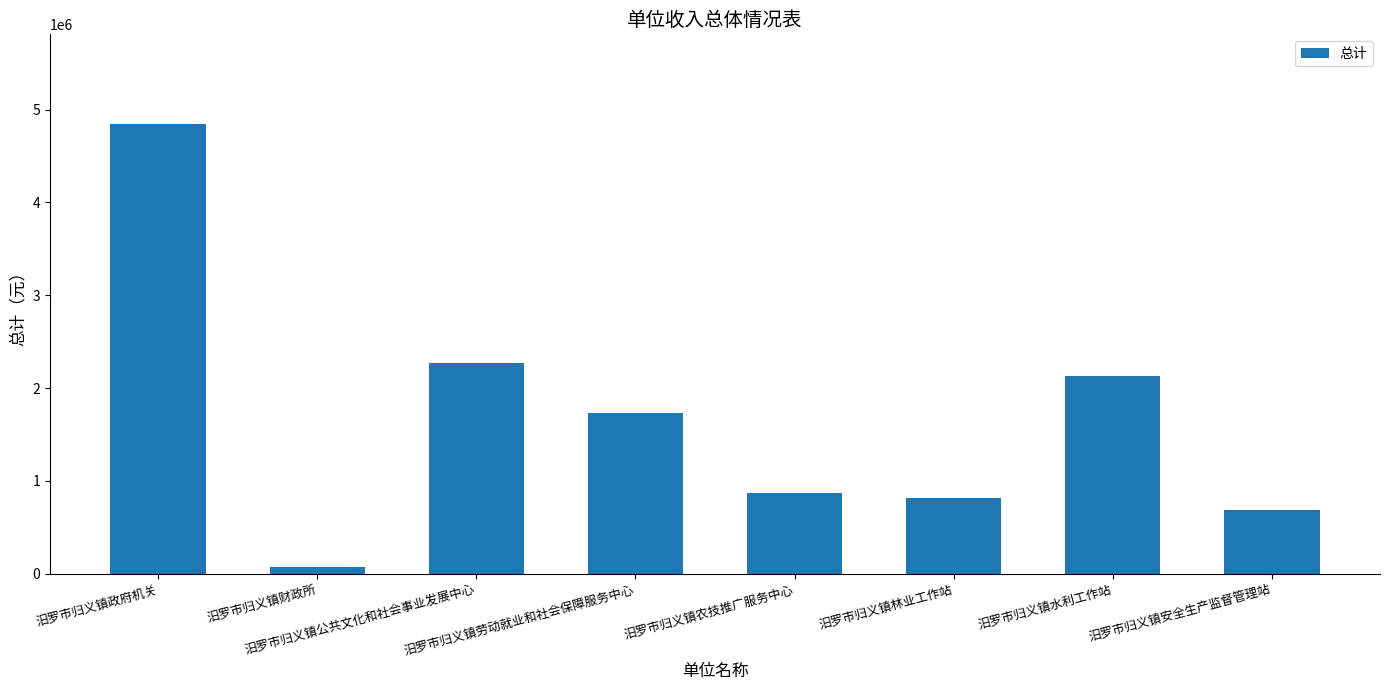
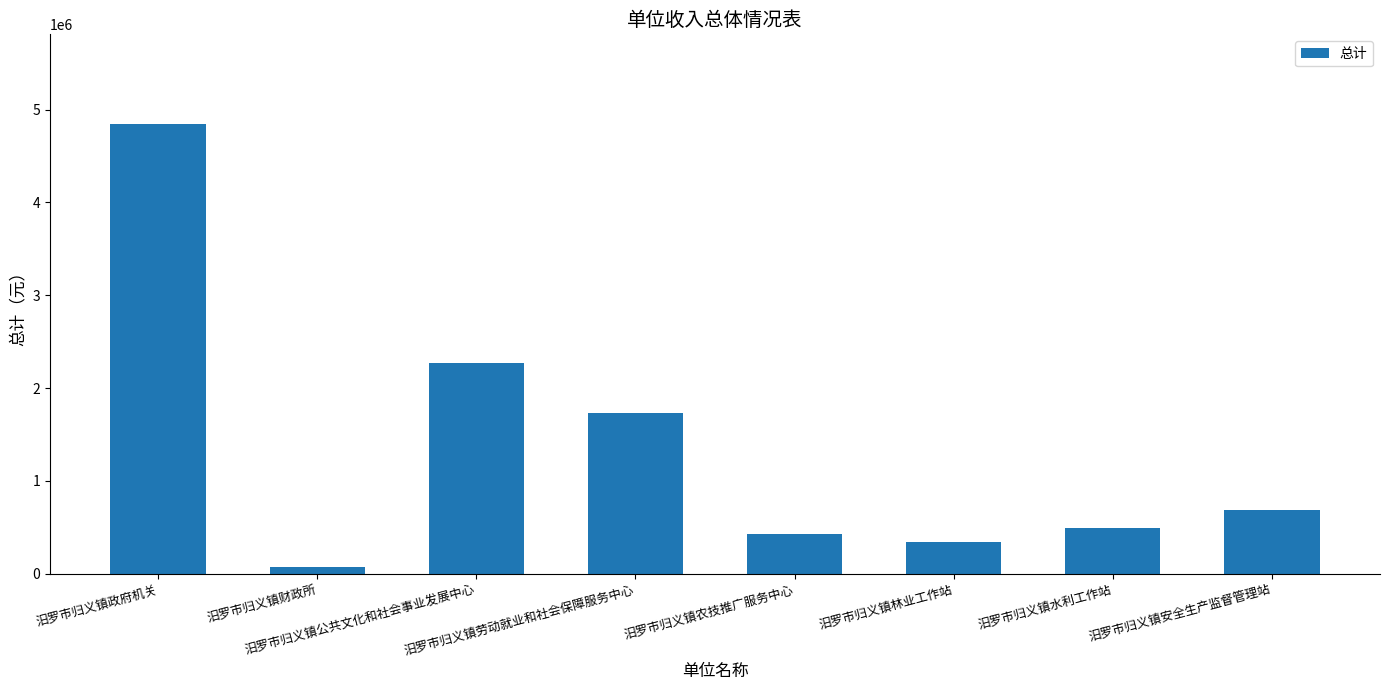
  {
    "汨罗市归义镇政府机关": 4800000,
    "汨罗市归义镇财政所": 100000,
    "汨罗市归义镇公共文化和社会事业发展中心": 2300000,
    "汨罗市归义镇劳动就业和社会保障服务中心": 1700000,
-   "汨罗市归义镇农技推广服务中心": 900000,
-   "汨罗市归义镇林业工作站": 800000,
-   "汨罗市归义镇水利工作站": 2100000,
+   "汨罗市归义镇农技推广服务中心": 400000,
+   "汨罗市归义镇林业工作站": 300000,
+   "汨罗市归义镇水利工作站": 500000,
    "汨罗市归义镇安全生产监督管理站": 700000
  }
